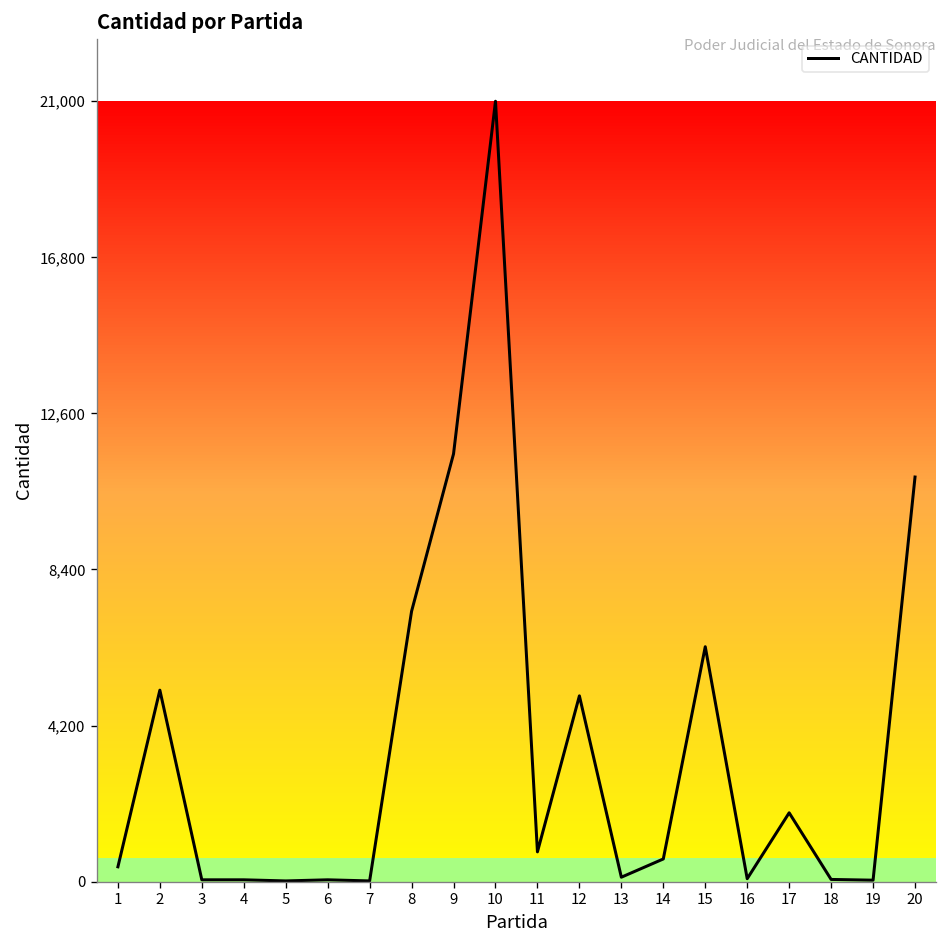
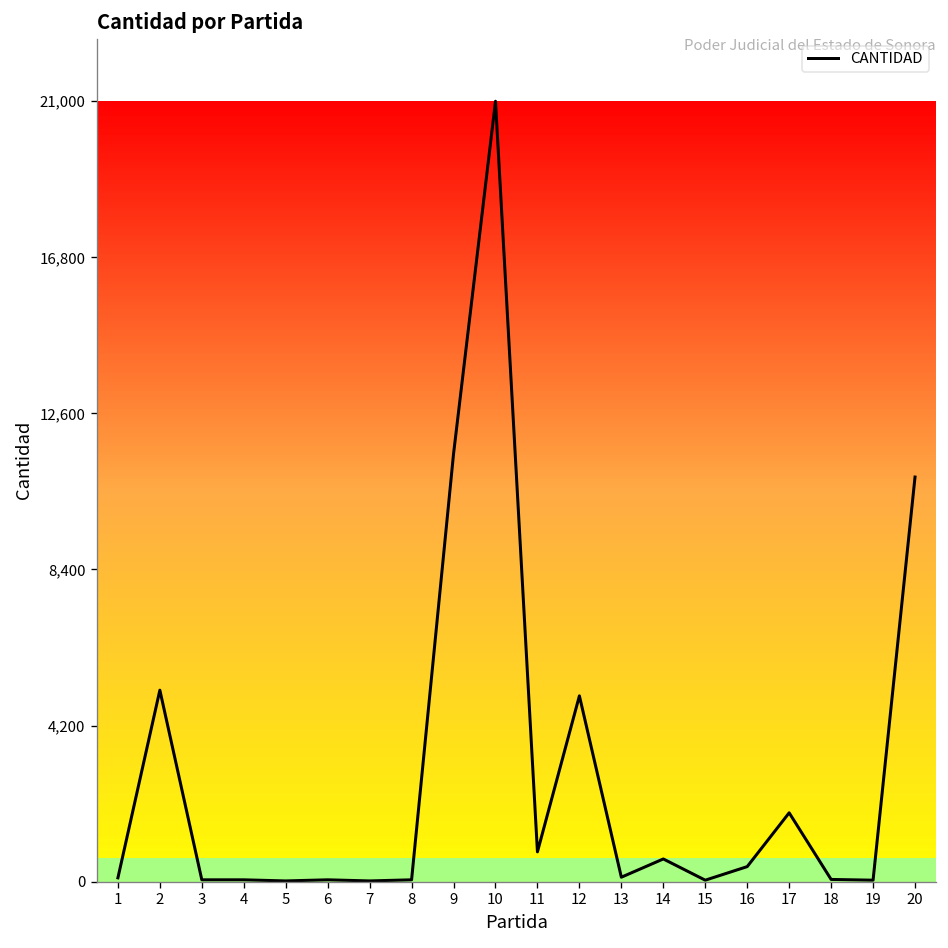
  {
-   "1": "400",
+   "1": "100",
    "2": "5,200",
    "3": "100",
    "4": "100",
    "5": "0",
    "6": "100",
    "7": "0",
-   "8": "7,300",
+   "8": "100",
    "9": "11,500",
    "10": "21,000",
    "11": "800",
    "12": "5,000",
    "13": "100",
    "14": "600",
-   "15": "6,300",
-   "16": "100",
+   "15": "0",
+   "16": "400",
    "17": "1,900",
    "18": "100",
    "19": "0",
    "20": "10,900"
  }
